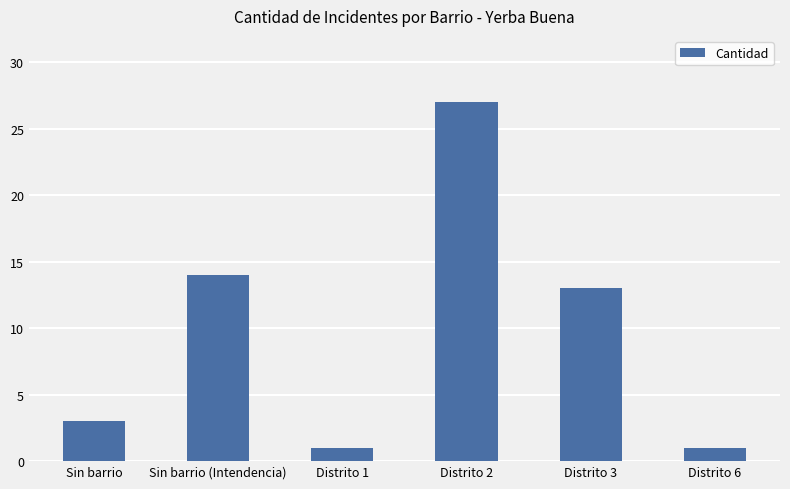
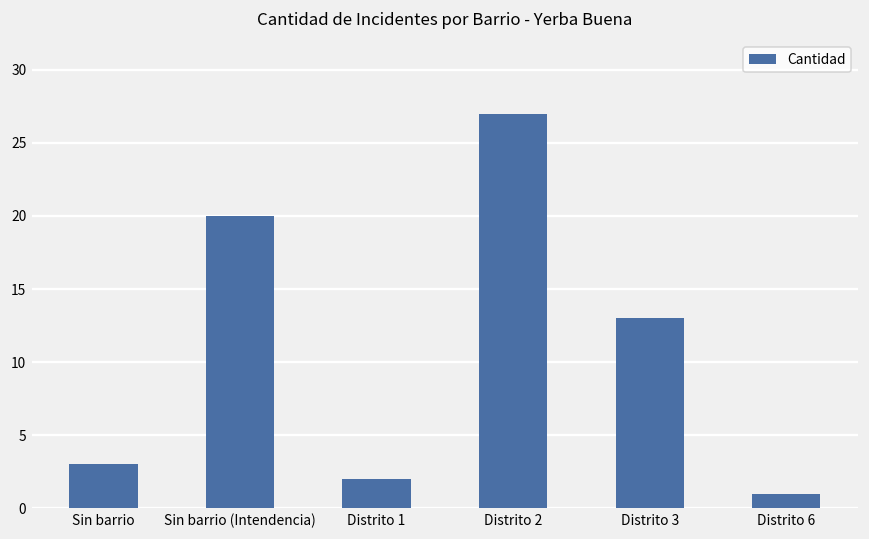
  {
    "Sin barrio": 3,
-   "Sin barrio (Intendencia)": 14,
-   "Distrito 1": 1,
+   "Sin barrio (Intendencia)": 20,
+   "Distrito 1": 2,
    "Distrito 2": 27,
    "Distrito 3": 13,
    "Distrito 6": 1
  }
